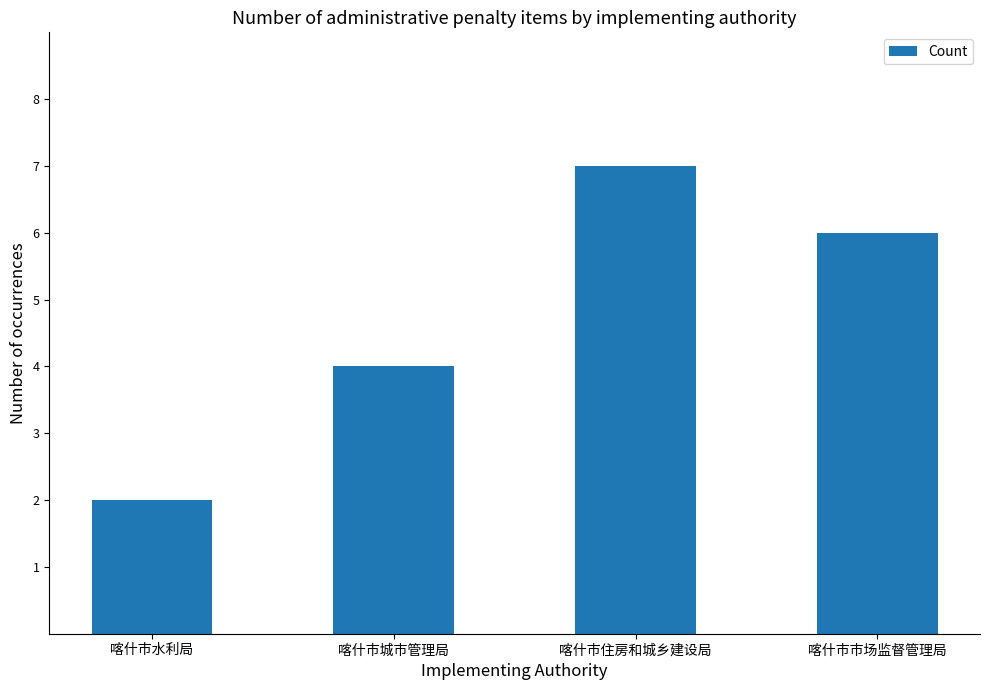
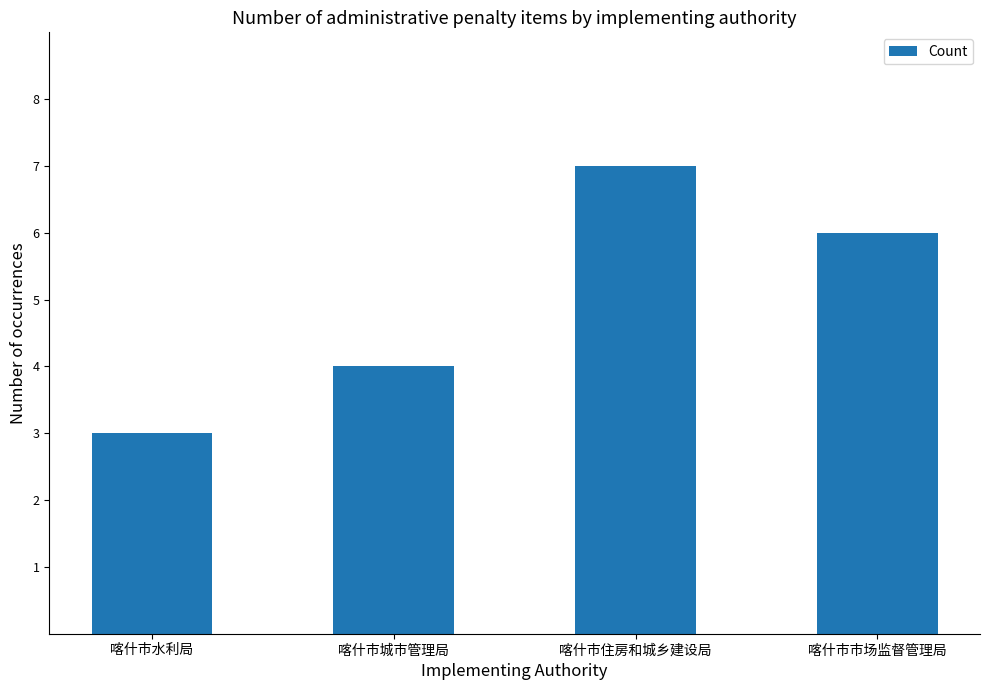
  {
-   "喀什市水利局": 2,
+   "喀什市水利局": 3,
    "喀什市城市管理局": 4,
    "喀什市住房和城乡建设局": 7,
    "喀什市市场监督管理局": 6
  }
